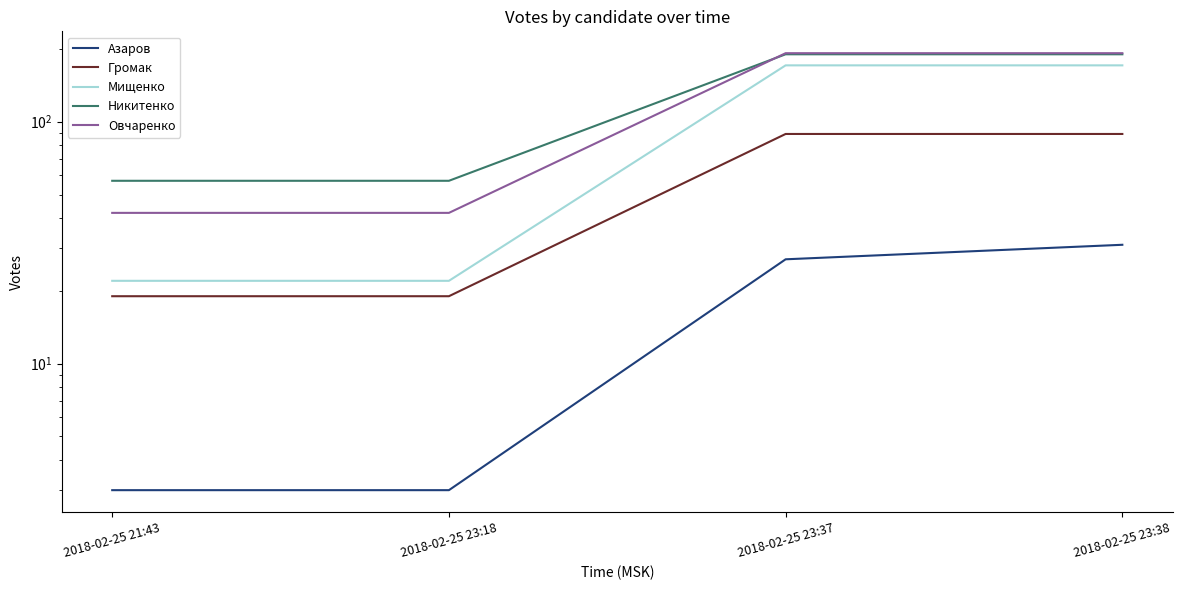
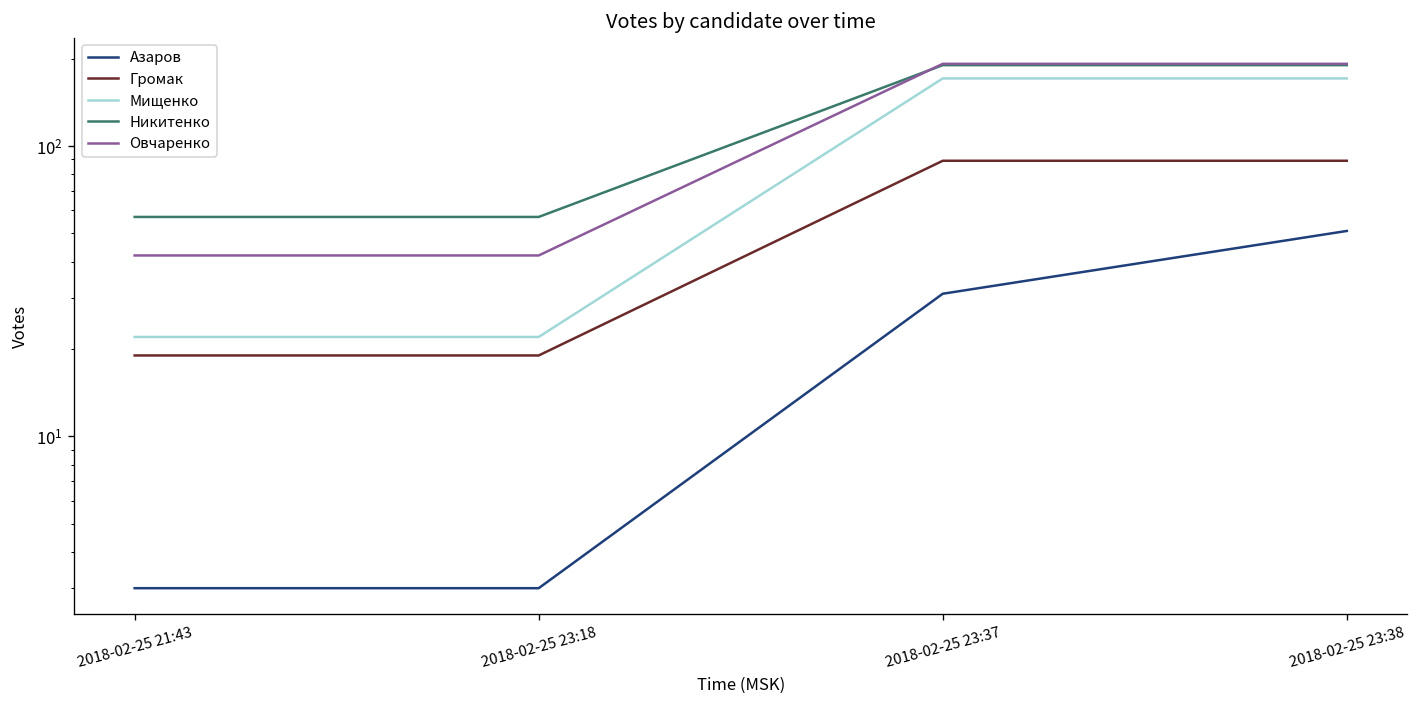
  {
    "Азаров": {
      "2018-02-25 21:43": 3,
      "2018-02-25 23:18": 3,
-     "2018-02-25 23:37": 27,
-     "2018-02-25 23:38": 31
+     "2018-02-25 23:37": 31,
+     "2018-02-25 23:38": 51
    },
    "Громак": {
      "2018-02-25 21:43": 19,
      "2018-02-25 23:18": 19,
      "2018-02-25 23:37": 89,
      "2018-02-25 23:38": 89
    },
    "Мищенко": {
      "2018-02-25 21:43": 22,
      "2018-02-25 23:18": 22,
      "2018-02-25 23:37": 170,
      "2018-02-25 23:38": 170
    },
    "Никитенко": {
      "2018-02-25 21:43": 57,
      "2018-02-25 23:18": 57
    },
    "Овчаренко": {
      "2018-02-25 21:43": 42,
      "2018-02-25 23:18": 42
    }
  }
